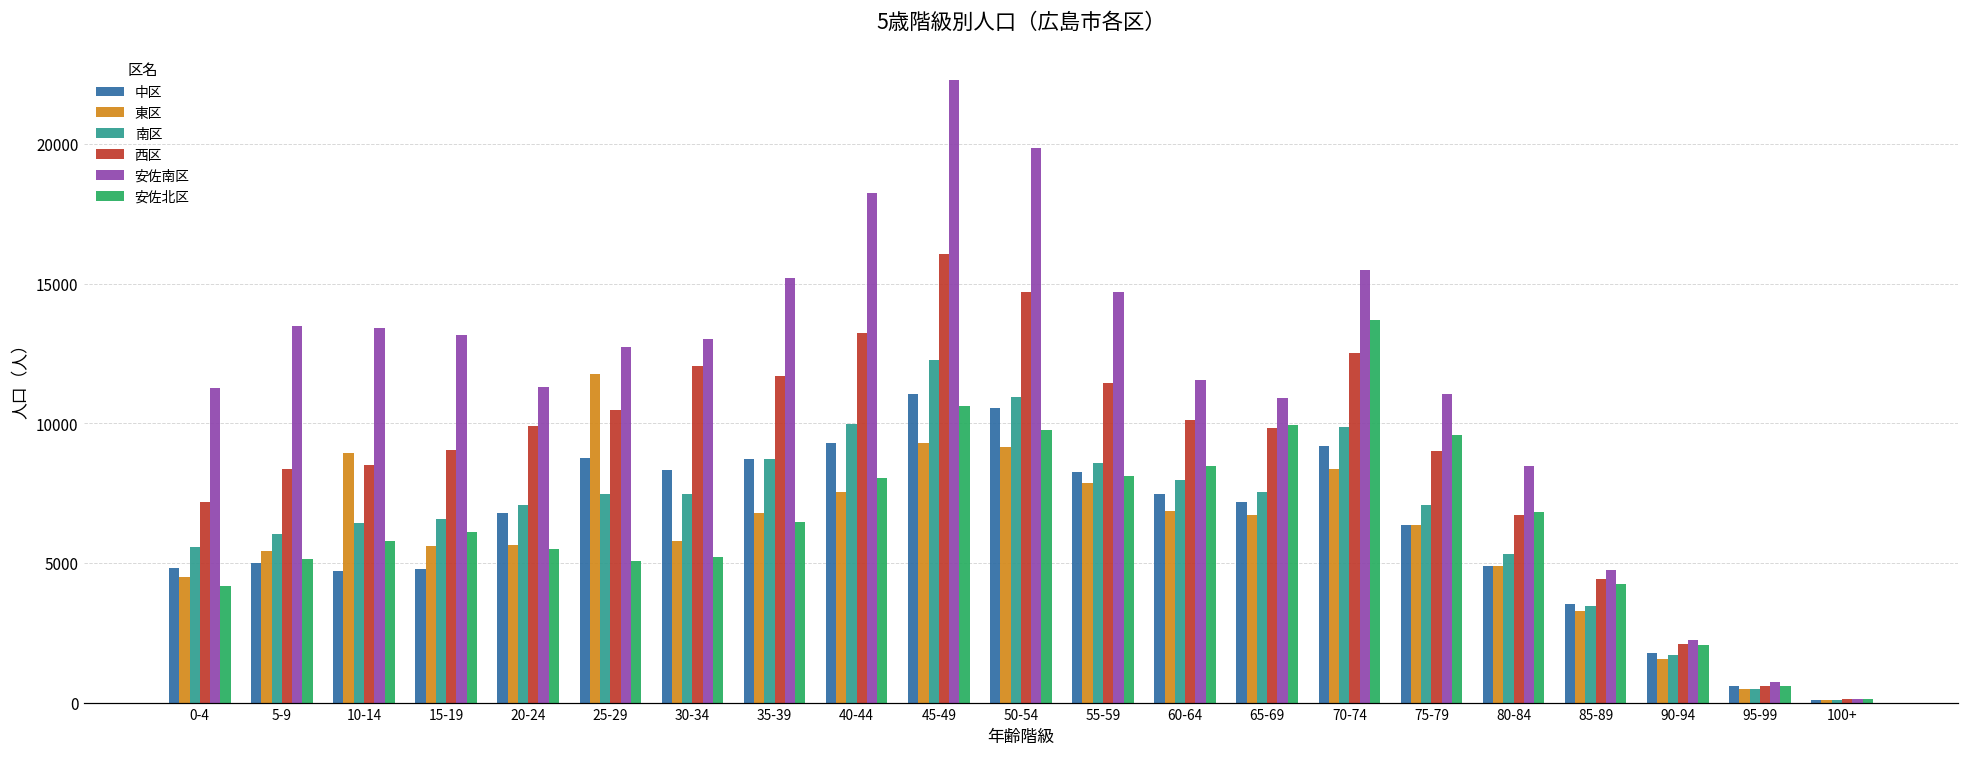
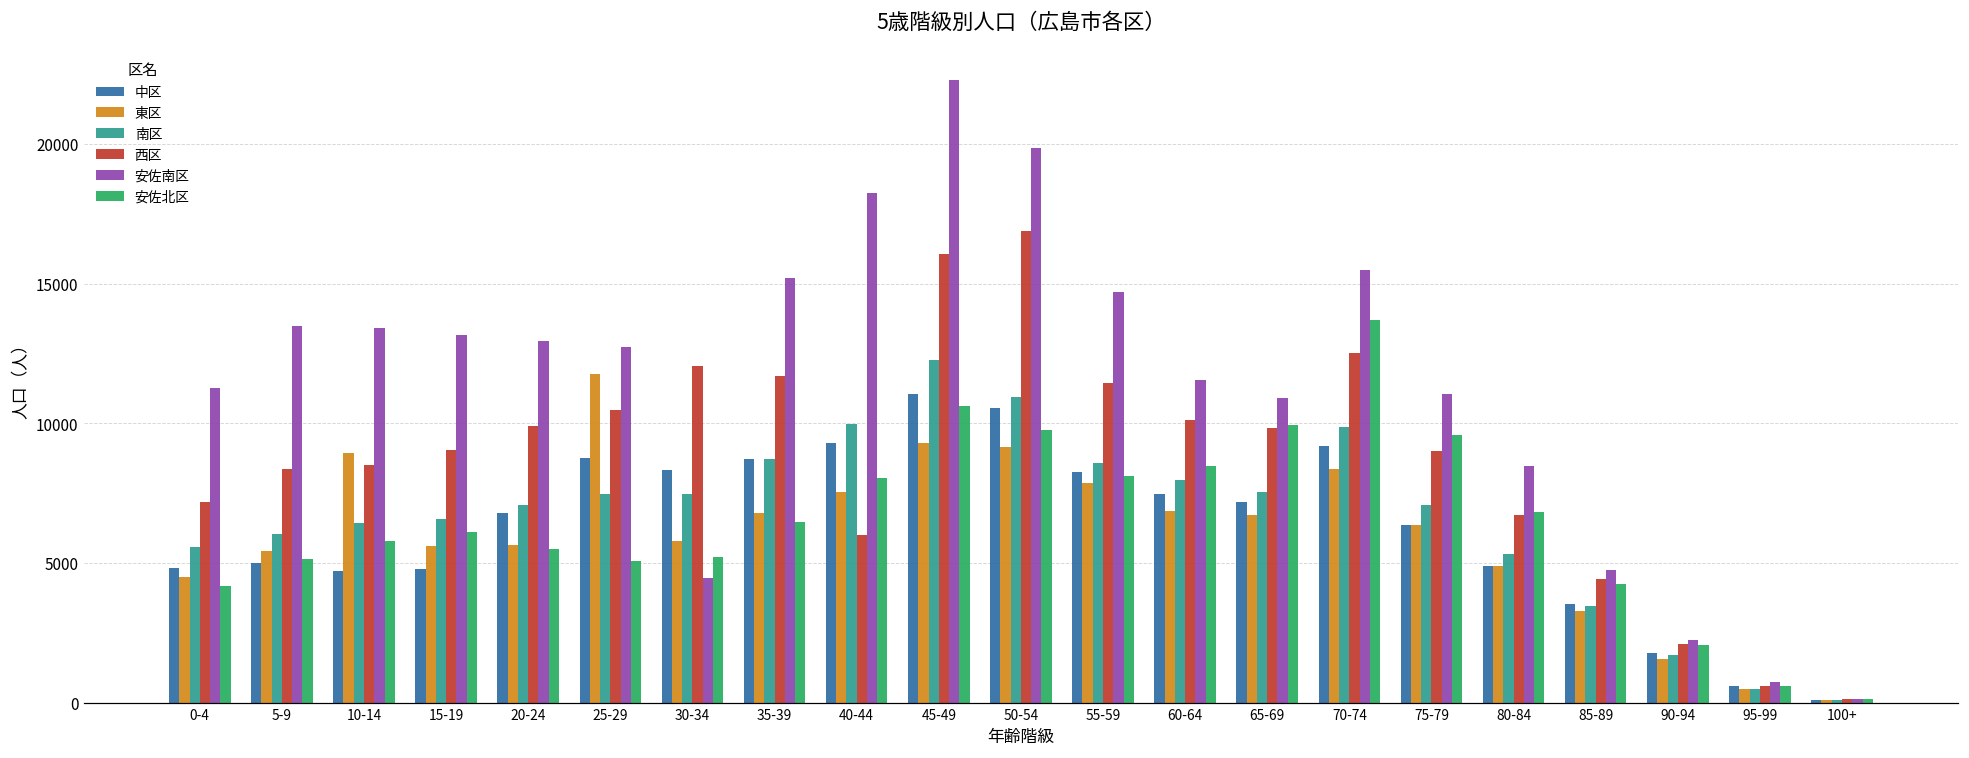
  {
    "東区": {
      "0-4": 4500,
      "5-9": 5400,
      "10-14": 8900,
      "15-19": 5600,
      "20-24": 5600,
      "25-29": 11800,
      "30-34": 5800,
      "35-39": 6800,
      "40-44": 7500,
      "45-49": 9300,
      "50-54": 9100,
      "55-59": 7800,
      "60-64": 6900,
      "65-69": 6700,
      "70-74": 8400,
      "75-79": 6400,
      "80-84": 4900,
      "85-89": 3300,
      "90-94": 1500,
      "95-99": 500
    },
    "西区": {
      "0-4": 7200,
      "5-9": 8300,
      "10-14": 8500,
      "15-19": 9000,
      "20-24": 9900,
      "25-29": 10500,
      "30-34": 12000,
      "35-39": 11700,
-     "40-44": 13200,
+     "40-44": 6000,
      "45-49": 16100,
-     "50-54": 14700,
+     "50-54": 16900,
      "55-59": 11500,
      "60-64": 10100,
      "65-69": 9800,
      "70-74": 12500,
      "75-79": 9000,
      "80-84": 6700,
      "85-89": 4400,
      "90-94": 2100,
      "95-99": 600,
      "100+": 100
    },
    "安佐南区": {
      "0-4": 11300,
      "5-9": 13500,
      "10-14": 13400,
      "15-19": 13200,
-     "20-24": 11300,
+     "20-24": 12900,
      "25-29": 12700,
-     "30-34": 13000,
+     "30-34": 4500,
      "35-39": 15200,
      "40-44": 18300,
      "45-49": 22300,
      "50-54": 19900,
      "55-59": 14700,
      "60-64": 11600,
      "65-69": 10900,
      "70-74": 15500,
      "75-79": 11100,
      "80-84": 8500,
      "85-89": 4800,
      "90-94": 2200,
      "95-99": 700,
      "100+": 100
    }
  }
